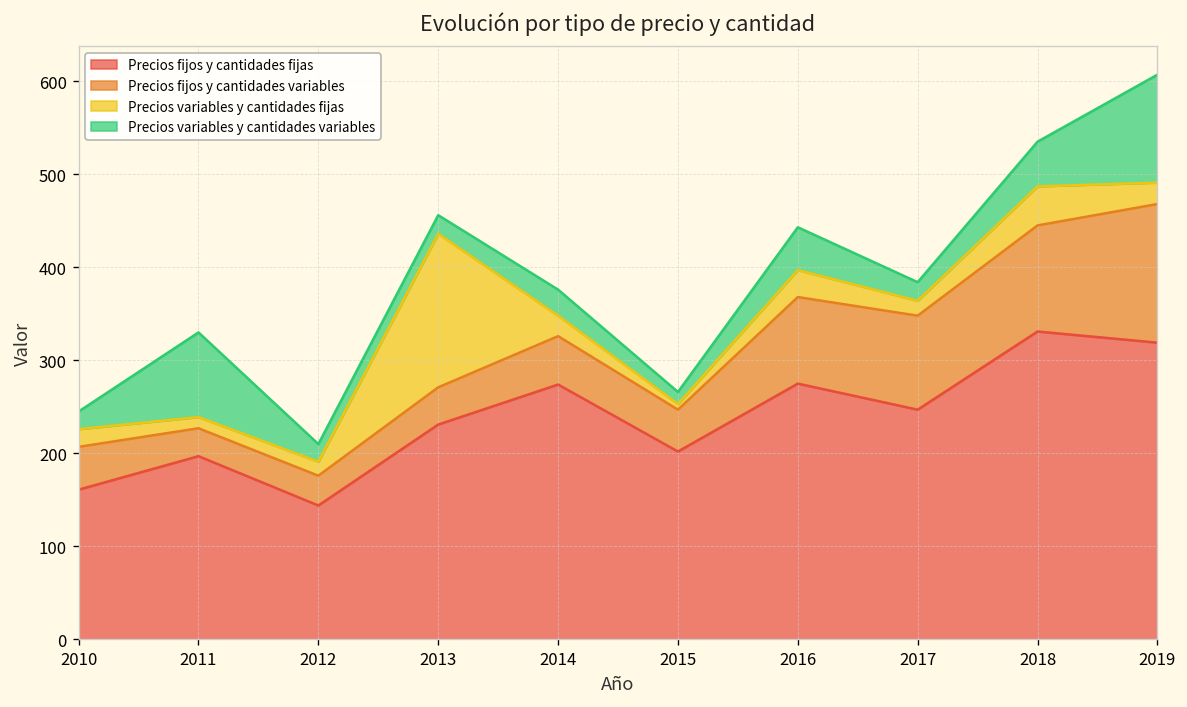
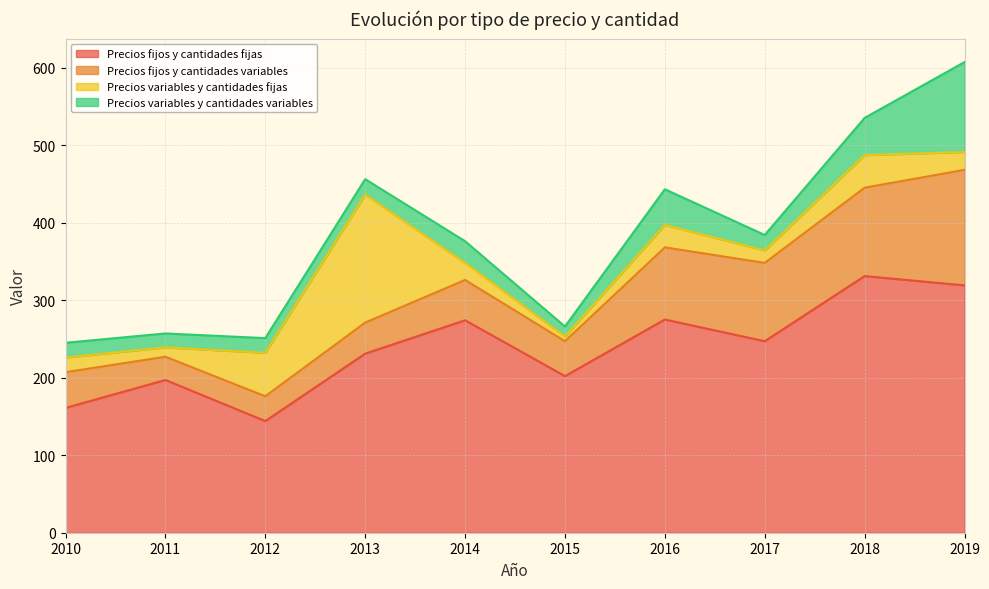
  {
    "Precios variables y cantidades fijas": {
      "2010": 20,
      "2011": 10,
-     "2012": 20,
+     "2012": 60,
      "2013": 170,
      "2014": 20,
      "2015": 10,
      "2016": 30,
      "2017": 20,
      "2018": 40,
      "2019": 20
    },
    "Precios variables y cantidades variables": {
      "2010": 20,
-     "2011": 90,
+     "2011": 20,
      "2012": 20,
      "2013": 20,
      "2014": 30,
      "2015": 10,
      "2016": 50,
      "2017": 20,
      "2018": 50,
      "2019": 120
    }
  }
